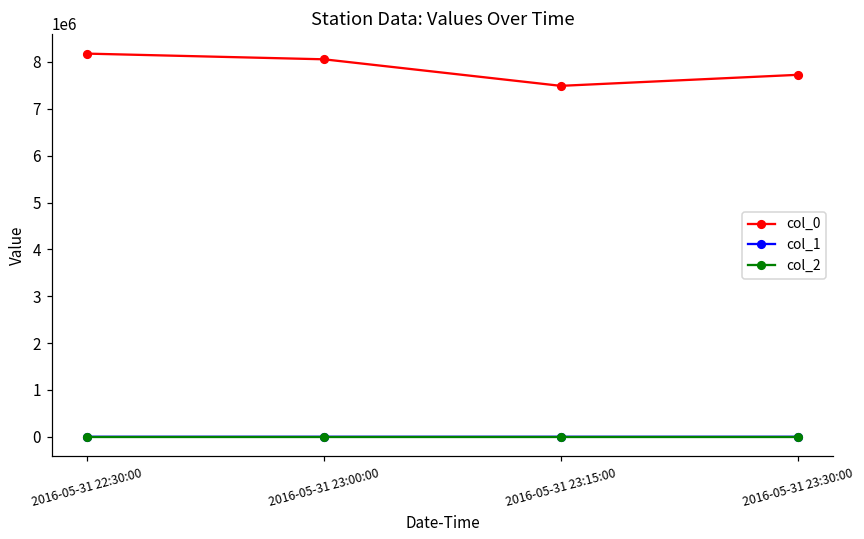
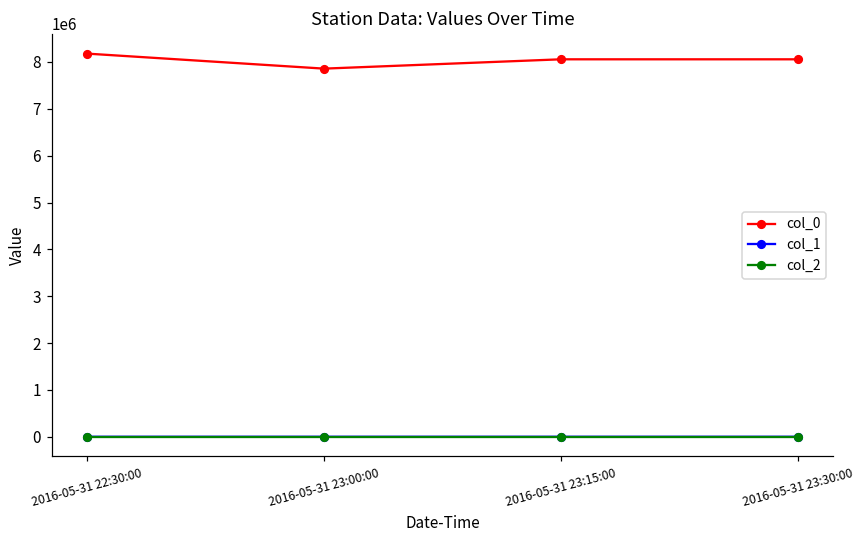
  {
    "col_0": {
      "2016-05-31 22:30:00": 8200000,
-     "2016-05-31 23:00:00": 8100000,
-     "2016-05-31 23:15:00": 7500000,
-     "2016-05-31 23:30:00": 7700000
+     "2016-05-31 23:00:00": 7900000,
+     "2016-05-31 23:15:00": 8100000,
+     "2016-05-31 23:30:00": 8100000
    },
    "col_2": {
      "2016-05-31 22:30:00": 0,
      "2016-05-31 23:00:00": 0,
      "2016-05-31 23:15:00": 0,
      "2016-05-31 23:30:00": 0
    }
  }
